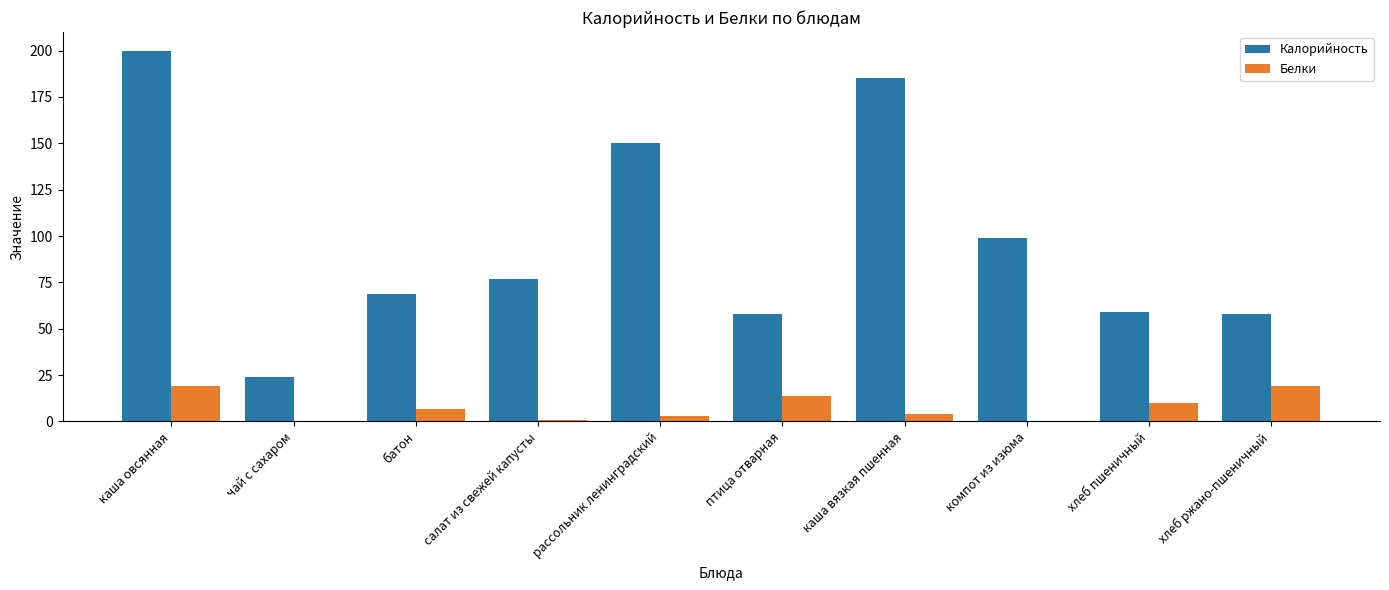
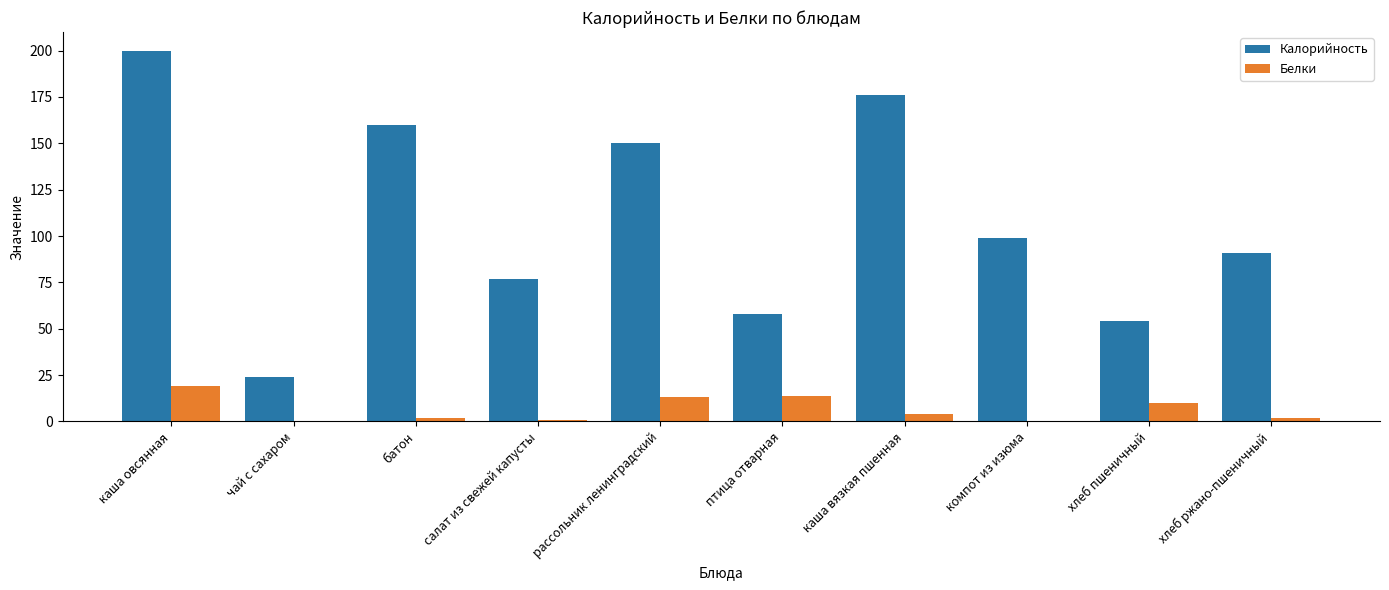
  {
    "Калорийность": {
      "каша овсянная": 200,
      "чай с сахаром": 24,
-     "батон": 69,
+     "батон": 160,
      "салат из свежей капусты": 77,
      "рассольник ленинградский": 150,
      "птица отварная": 58,
-     "каша вязкая пшенная": 185,
+     "каша вязкая пшенная": 176,
      "компот из изюма": 99,
-     "хлеб пшеничный": 59,
-     "хлеб ржано-пшеничный": 58
+     "хлеб пшеничный": 54,
+     "хлеб ржано-пшеничный": 91
    },
    "Белки": {
      "каша овсянная": 19,
      "чай с сахаром": 0,
-     "батон": 7,
-     "рассольник ленинградский": 3,
+     "батон": 2,
+     "рассольник ленинградский": 13,
      "птица отварная": 14,
      "каша вязкая пшенная": 4,
      "компот из изюма": 0,
      "хлеб пшеничный": 10,
-     "хлеб ржано-пшеничный": 19
+     "хлеб ржано-пшеничный": 2
    }
  }
